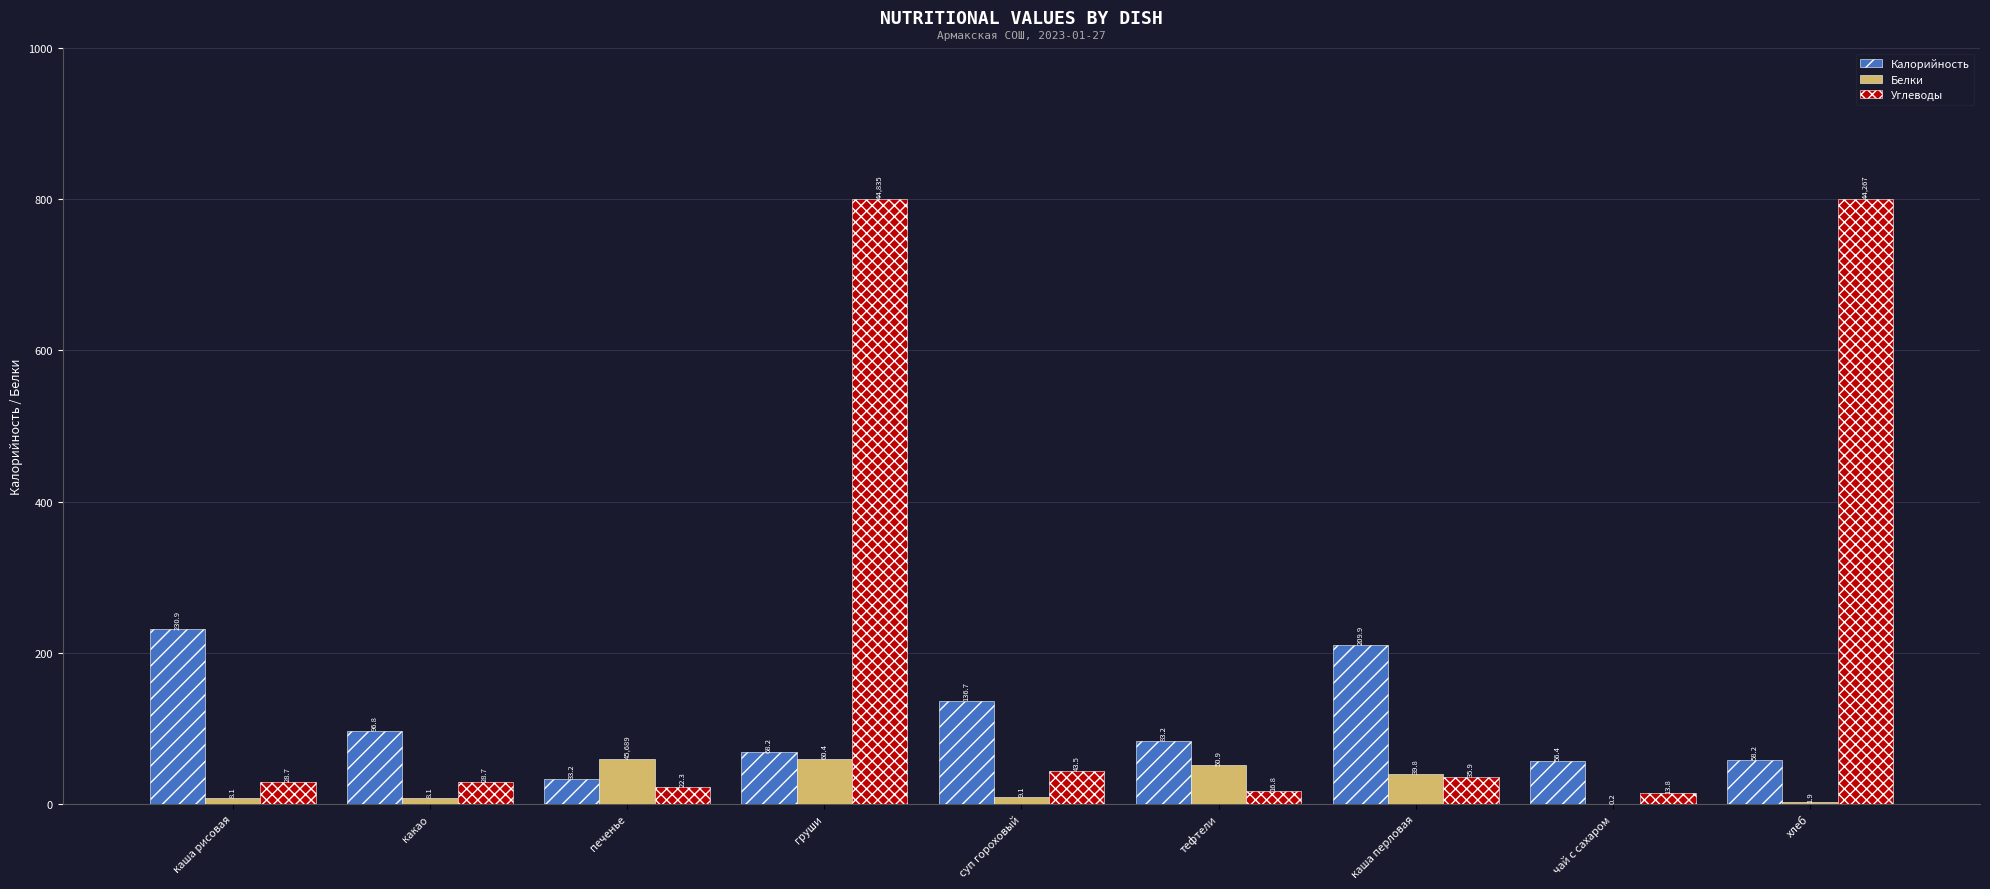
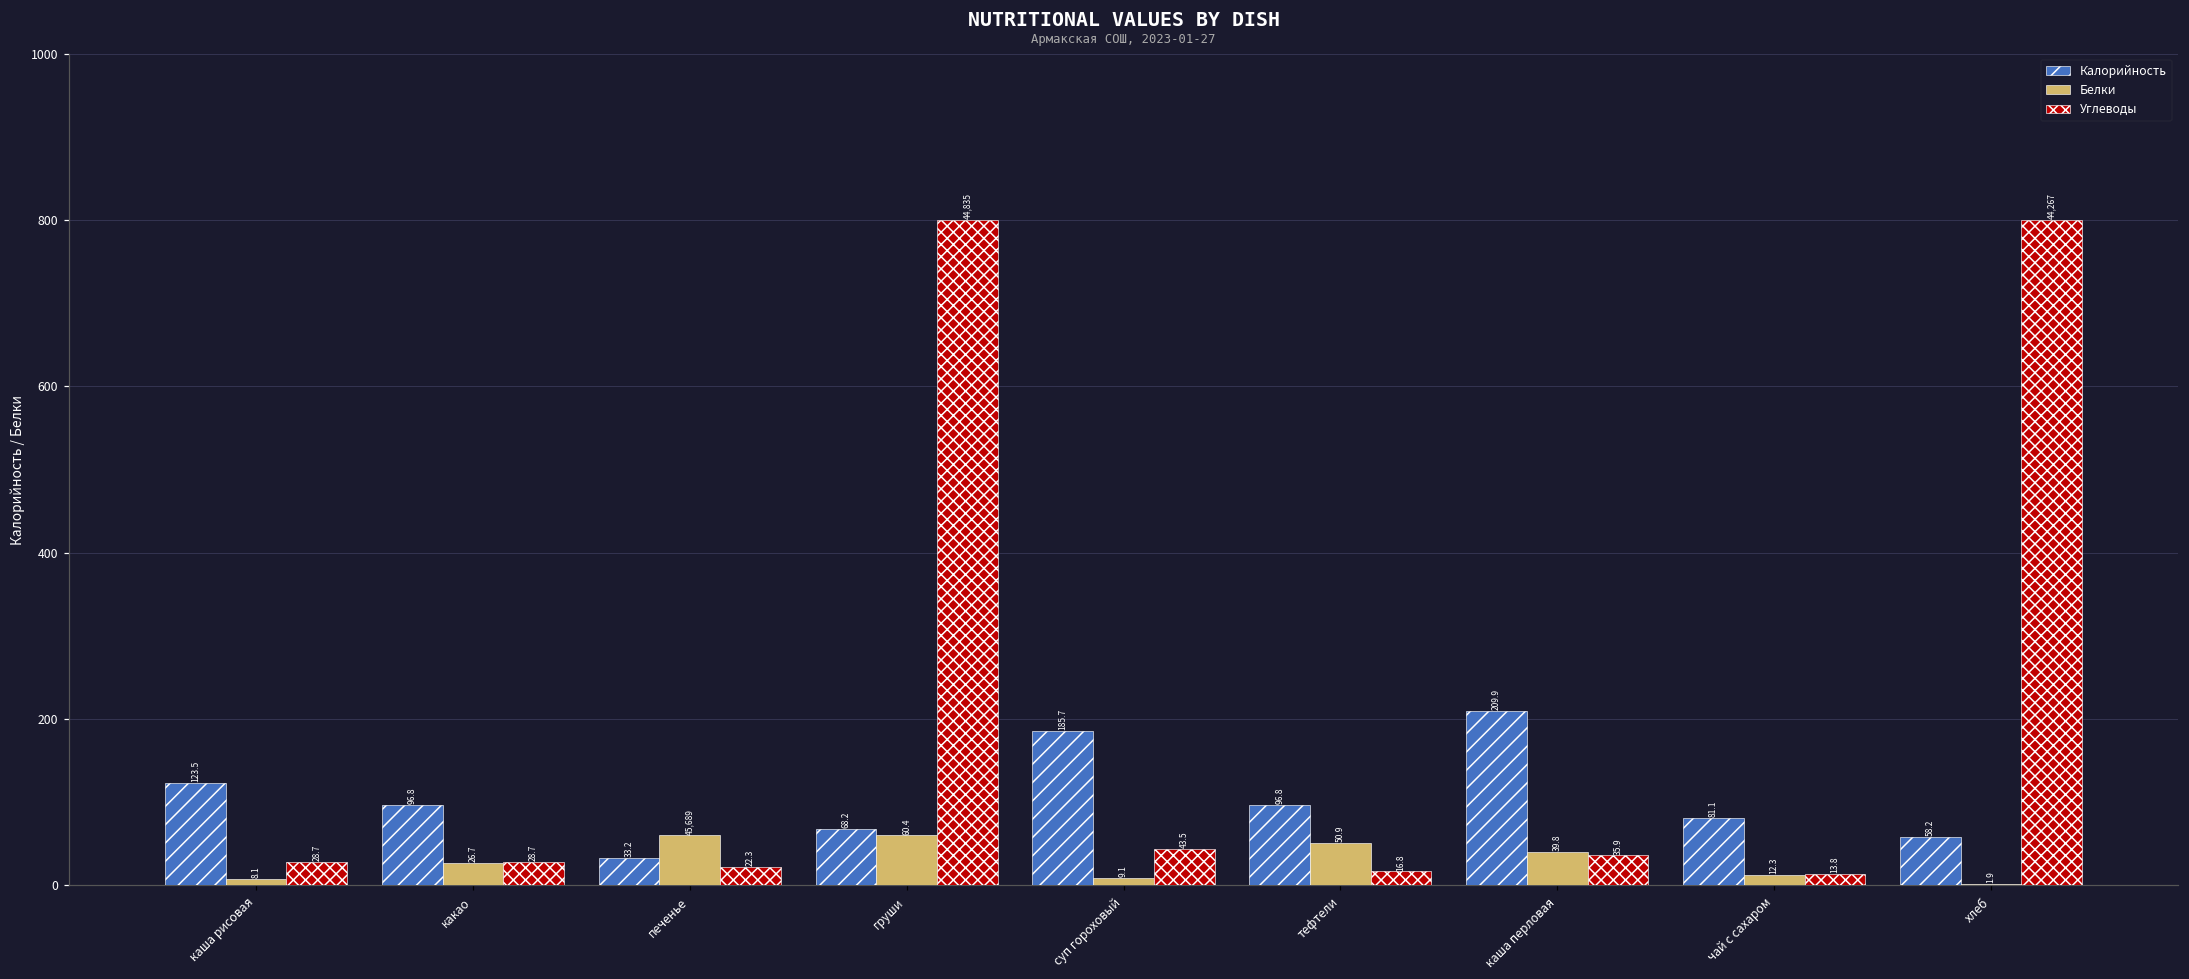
  {
    "Калорийность": {
-     "каша рисовая": 230.9,
+     "каша рисовая": 123.5,
      "какао": 96.8,
      "печенье": 33.2,
      "груши": 68.2,
-     "суп гороховый": 136.7,
-     "тефтели": 83.2,
+     "суп гороховый": 185.7,
+     "тефтели": 96.8,
      "каша перловая": 209.9,
-     "чай с сахаром": 56.4,
+     "чай с сахаром": 81.1,
      "хлеб": 58.2
    },
    "Белки": {
      "каша рисовая": 8.1,
-     "какао": 8.1,
+     "какао": 26.7,
      "суп гороховый": 9.1,
      "тефтели": 50.9,
      "каша перловая": 39.8,
-     "чай с сахаром": 0.2,
+     "чай с сахаром": 12.3,
      "хлеб": 1.9
    },
    "Углеводы": {
      "каша рисовая": 28.7,
      "какао": 28.7,
      "печенье": 22.3,
      "суп гороховый": 43.5,
      "тефтели": 16.8,
      "каша перловая": 35.9,
      "чай с сахаром": 13.8
    }
  }
